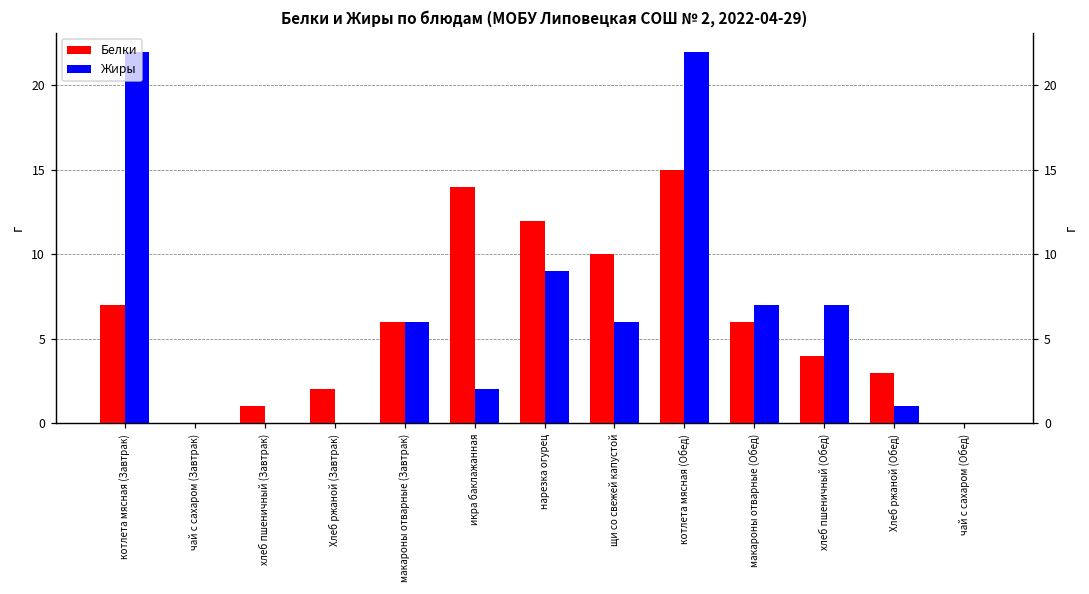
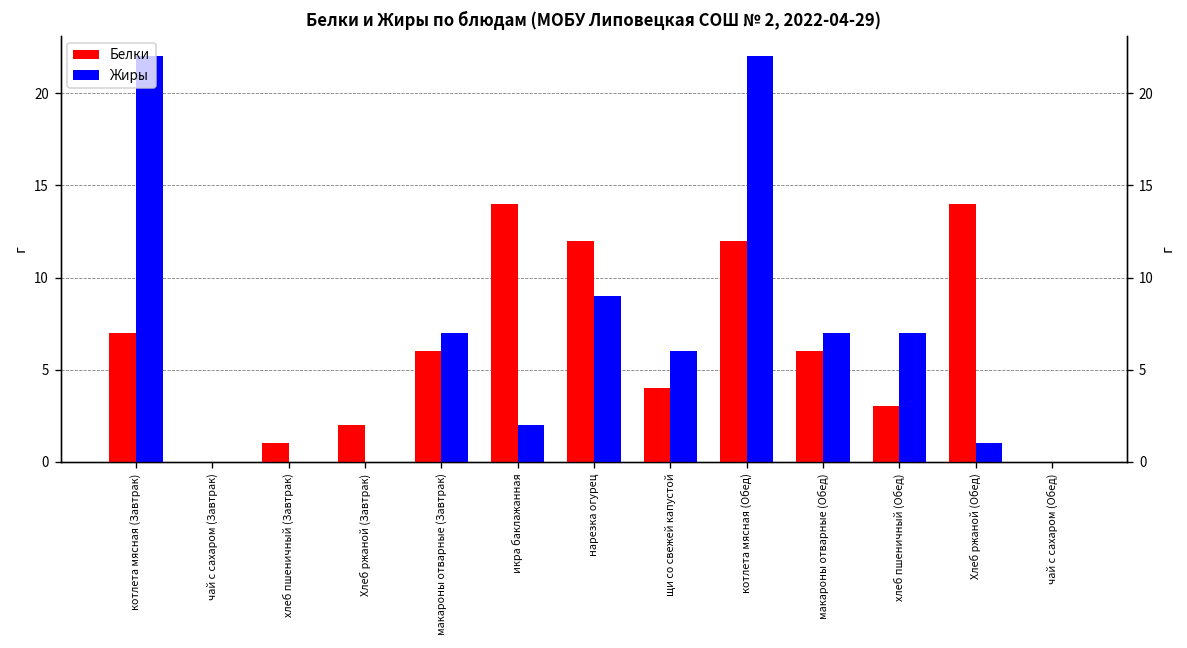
  {
    "Белки": {
      "котлета мясная (Завтрак)": 7,
      "чай с сахаром (Завтрак)": 0,
      "хлеб пшеничный (Завтрак)": 1,
      "Хлеб ржаной (Завтрак)": 2,
      "макароны отварные (Завтрак)": 6,
      "икра баклажанная": 14,
      "нарезка огурец": 12,
-     "щи со свежей капустой": 10,
-     "котлета мясная (Обед)": 15,
+     "щи со свежей капустой": 4,
+     "котлета мясная (Обед)": 12,
      "макароны отварные (Обед)": 6,
-     "хлеб пшеничный (Обед)": 4,
-     "Хлеб ржаной (Обед)": 3,
+     "хлеб пшеничный (Обед)": 3,
+     "Хлеб ржаной (Обед)": 14,
      "чай с сахаром (Обед)": 0
    },
    "Жиры": {
      "чай с сахаром (Завтрак)": 0,
      "хлеб пшеничный (Завтрак)": 0,
      "Хлеб ржаной (Завтрак)": 0,
-     "макароны отварные (Завтрак)": 6,
+     "макароны отварные (Завтрак)": 7,
      "икра баклажанная": 2,
      "нарезка огурец": 9,
      "щи со свежей капустой": 6,
      "котлета мясная (Обед)": 22,
      "макароны отварные (Обед)": 7,
      "хлеб пшеничный (Обед)": 7,
      "Хлеб ржаной (Обед)": 1,
      "чай с сахаром (Обед)": 0
    }
  }
